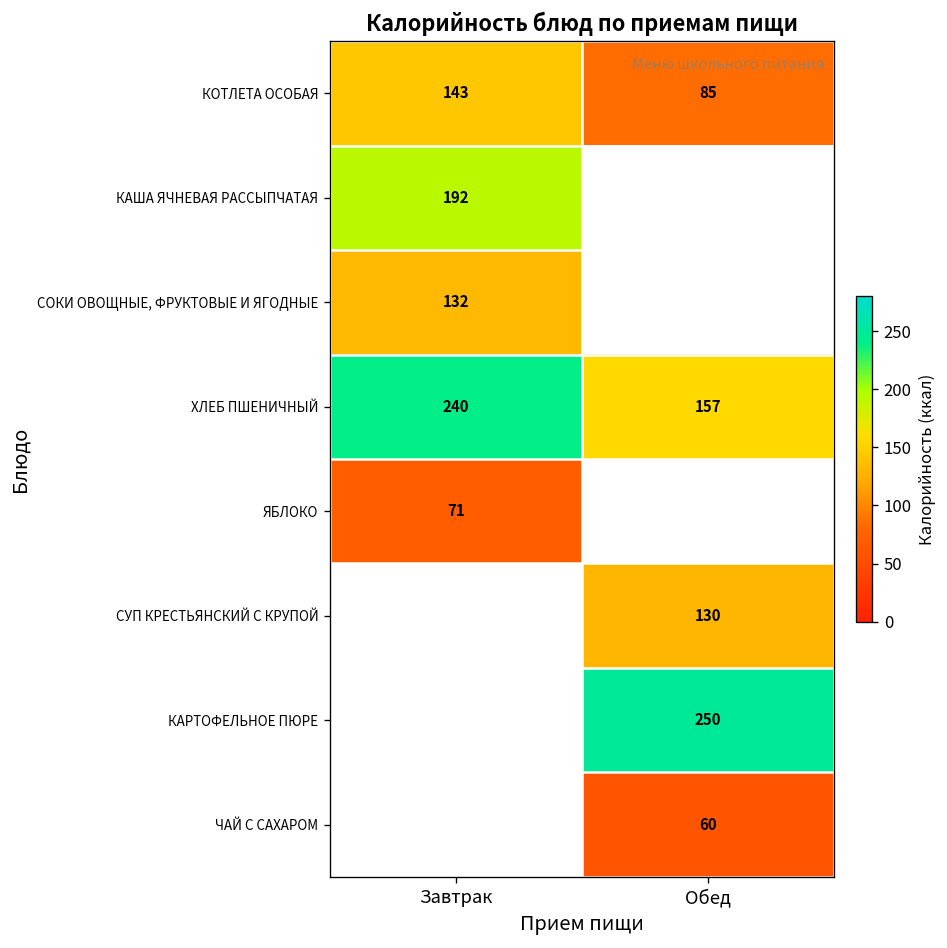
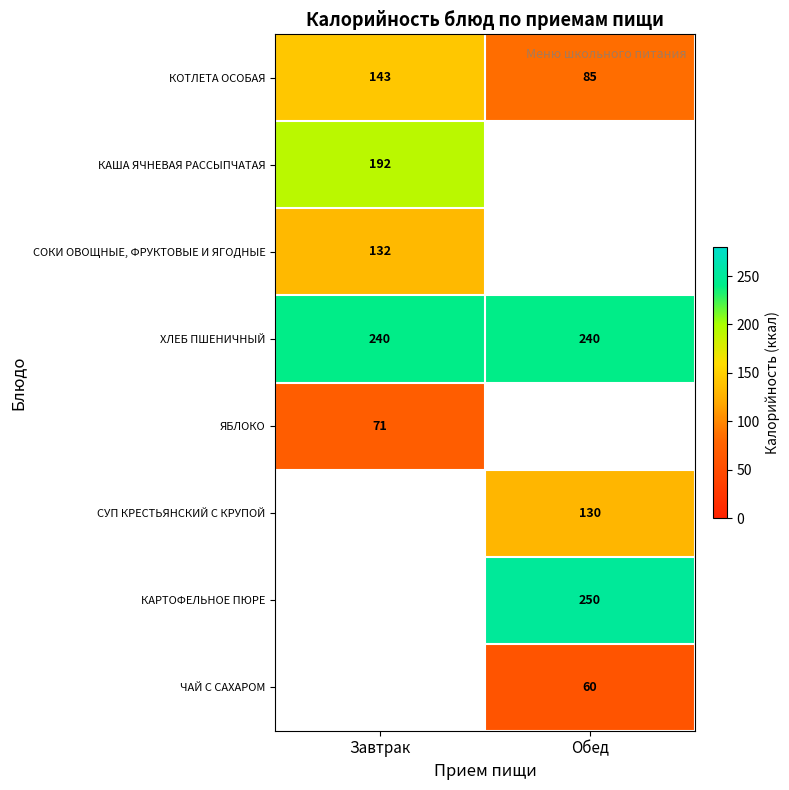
  {
    "КОТЛЕТА ОСОБАЯ": {
      "Завтрак": 143
    },
    "КАША ЯЧНЕВАЯ РАССЫПЧАТАЯ": {
      "Завтрак": 192
    },
    "СОКИ ОВОЩНЫЕ, ФРУКТОВЫЕ И ЯГОДНЫЕ": {
      "Завтрак": 132
    },
    "ХЛЕБ ПШЕНИЧНЫЙ": {
      "Завтрак": 240,
-     "Обед": 157
+     "Обед": 240
    },
    "ЯБЛОКО": {
      "Завтрак": 71
    },
    "СУП КРЕСТЬЯНСКИЙ С КРУПОЙ": {
      "Обед": 130
    },
    "КАРТОФЕЛЬНОЕ ПЮРЕ": {
      "Обед": 250
    },
    "ЧАЙ С САХАРОМ": {
      "Обед": 60
    }
  }
